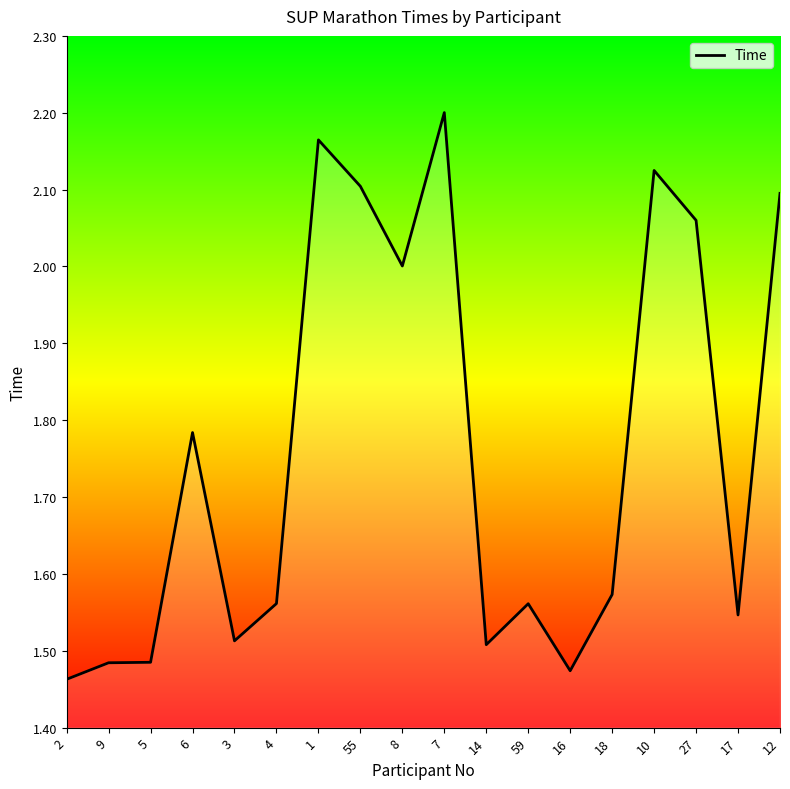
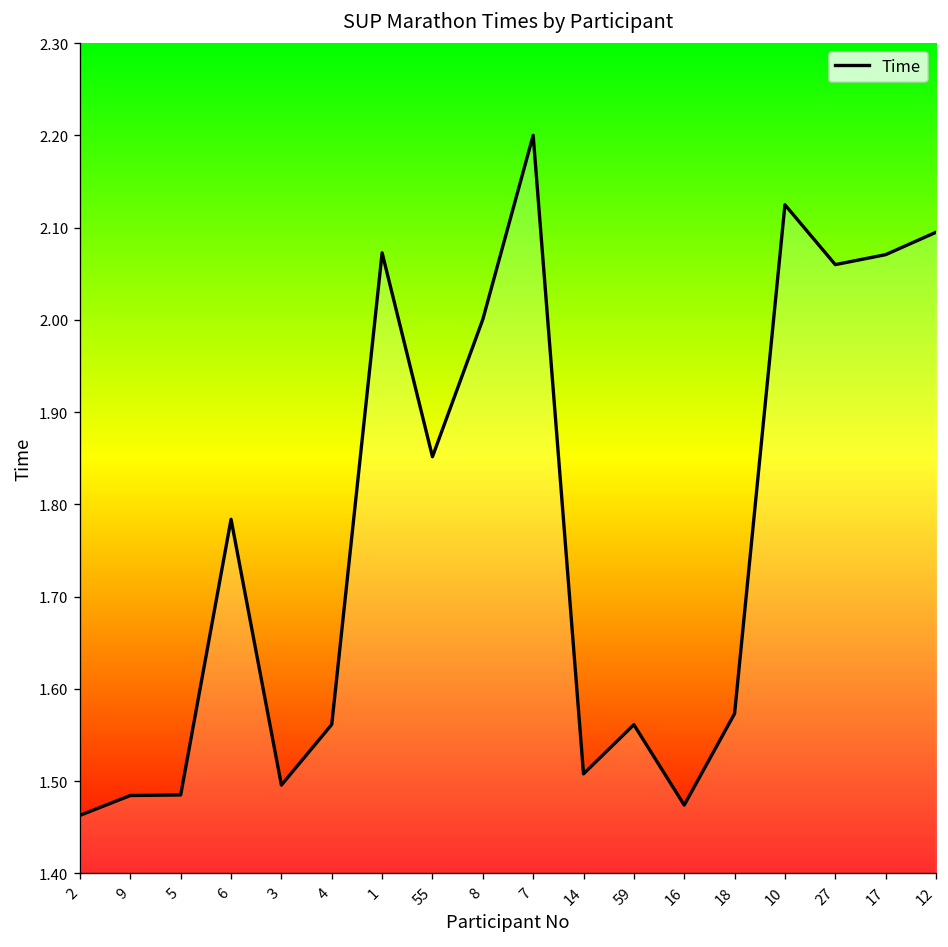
  {
    "2": 1.46,
    "9": 1.48,
    "5": 1.49,
    "6": 1.78,
-   "3": 1.51,
+   "3": 1.50,
    "4": 1.56,
-   "1": 2.16,
-   "55": 2.10,
+   "1": 2.07,
+   "55": 1.85,
    "8": 2.00,
    "7": 2.20,
    "14": 1.51,
    "59": 1.56,
    "16": 1.47,
    "18": 1.57,
    "10": 2.12,
    "27": 2.06,
-   "17": 1.55,
+   "17": 2.07,
    "12": 2.10
  }
